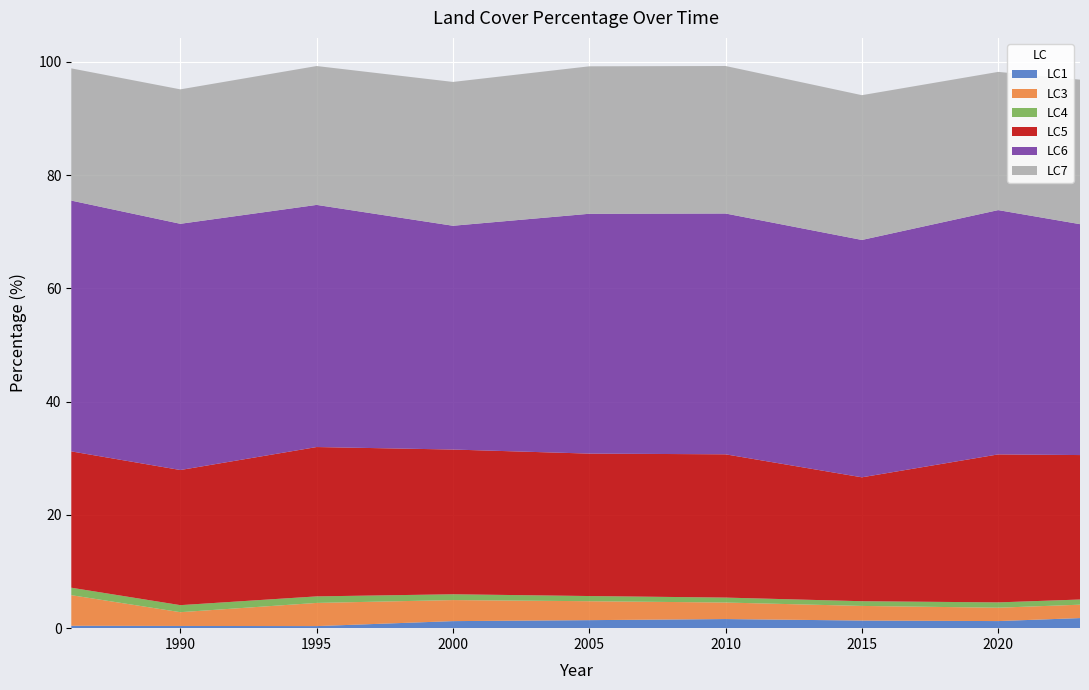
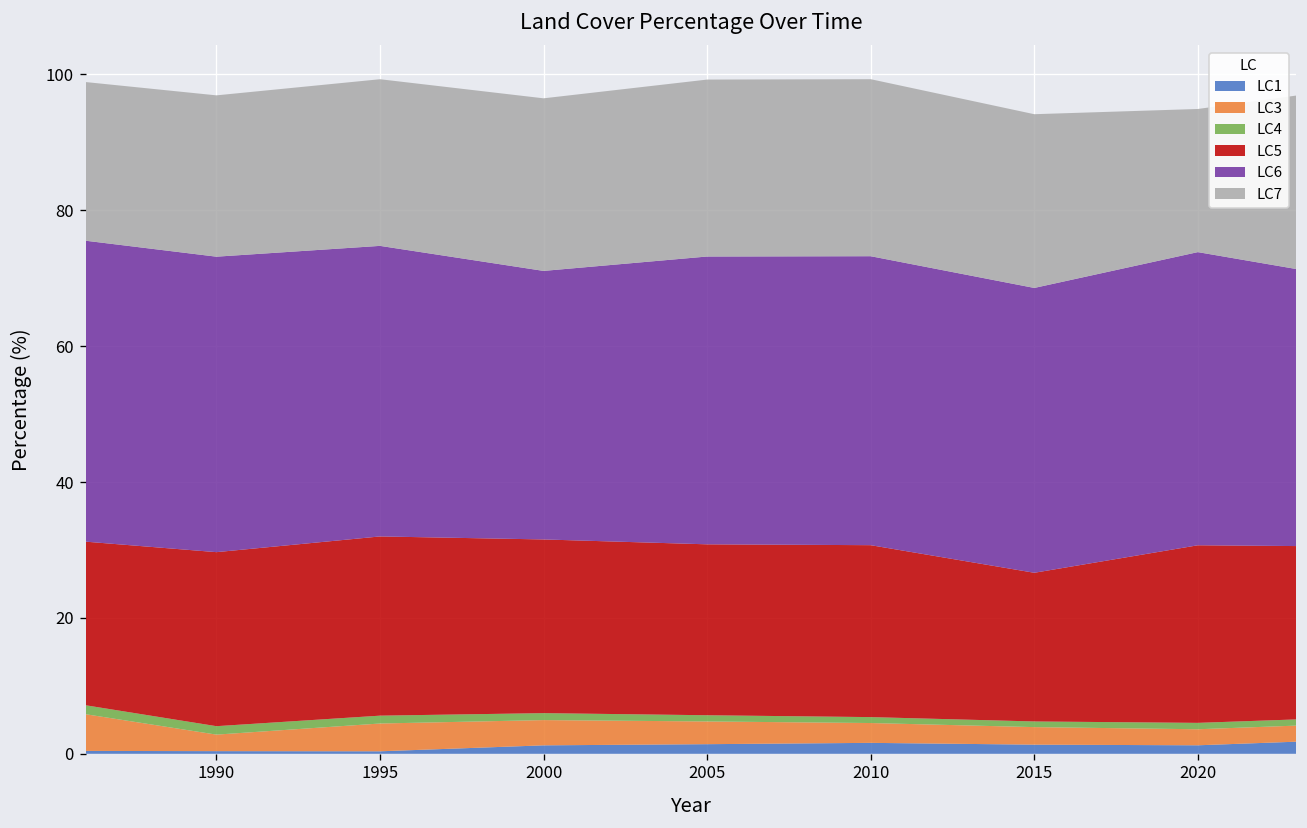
  {
    "LC1": {
      "2000": 1,
      "2005": 1,
      "2010": 2,
      "2015": 1,
      "2020": 1
    },
    "LC3": {
      "1990": 2,
      "1995": 4,
      "2000": 4,
      "2005": 3,
      "2010": 3,
      "2015": 3,
      "2020": 2
    },
    "LC4": {
      "1990": 1,
      "1995": 1,
      "2000": 1,
      "2005": 1,
      "2010": 1,
      "2015": 1,
      "2020": 1
    },
    "LC5": {
-     "1990": 24,
+     "1990": 26,
      "1995": 26,
      "2000": 26,
      "2005": 25,
      "2010": 25,
      "2015": 22,
      "2020": 26
    },
    "LC6": {
      "1990": 43,
      "1995": 43,
      "2000": 40,
      "2005": 42,
      "2010": 43,
      "2015": 42,
      "2020": 43
    },
    "LC7": {
      "1990": 24,
      "1995": 25,
      "2000": 25,
      "2005": 26,
      "2010": 26,
      "2015": 26,
-     "2020": 24
+     "2020": 21
    }
  }
